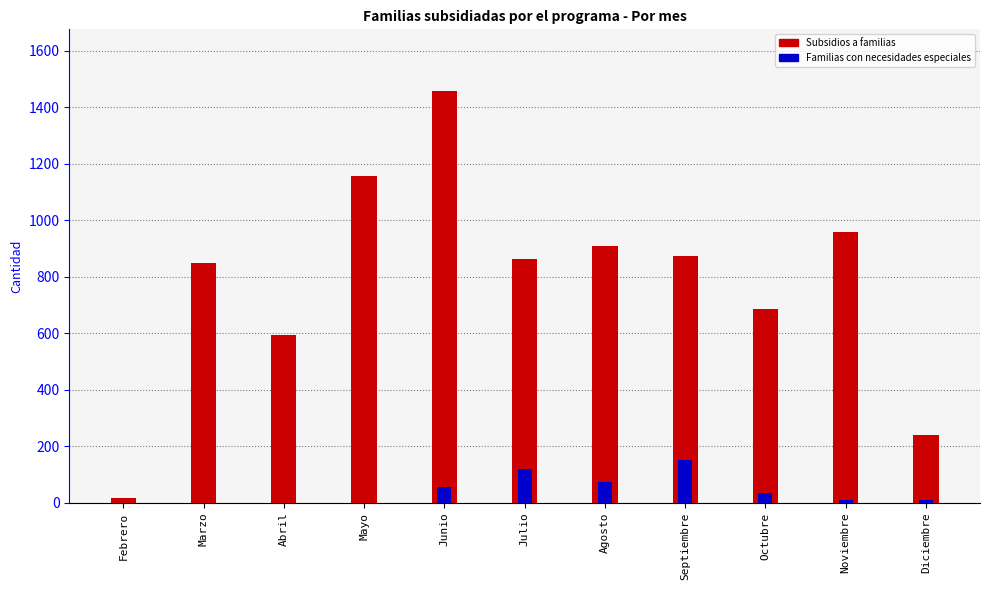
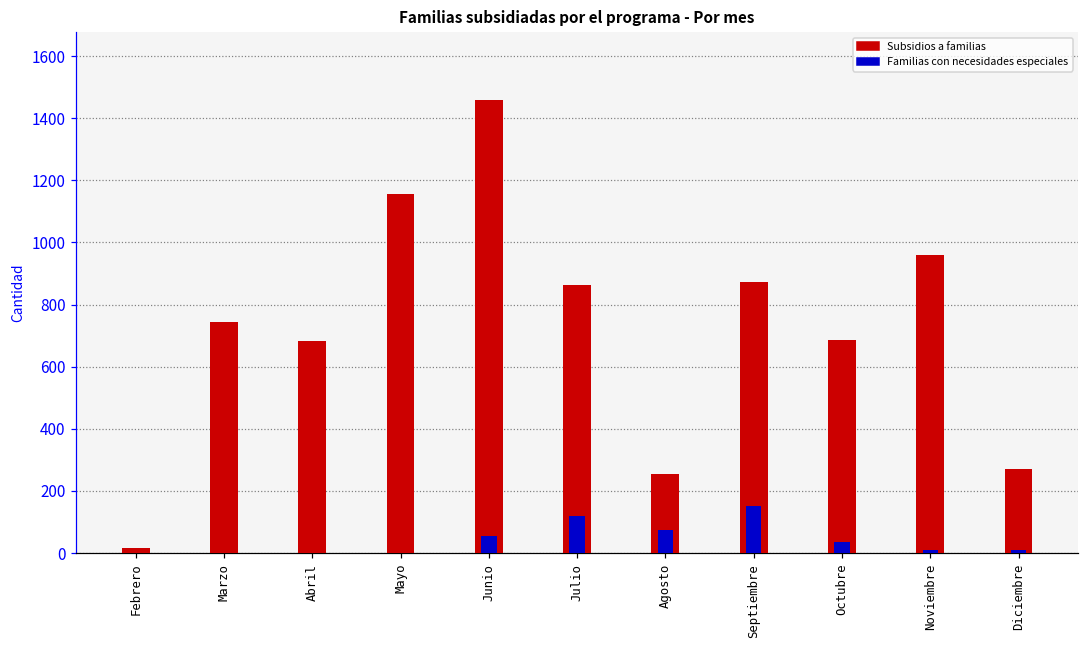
  {
    "Subsidios a familias": {
      "Febrero": 20,
-     "Marzo": 850,
-     "Abril": 590,
+     "Marzo": 740,
+     "Abril": 680,
      "Mayo": 1160,
      "Junio": 1460,
      "Julio": 860,
-     "Agosto": 910,
+     "Agosto": 260,
      "Septiembre": 870,
      "Octubre": 690,
      "Noviembre": 960,
-     "Diciembre": 240
+     "Diciembre": 270
    }
  }
